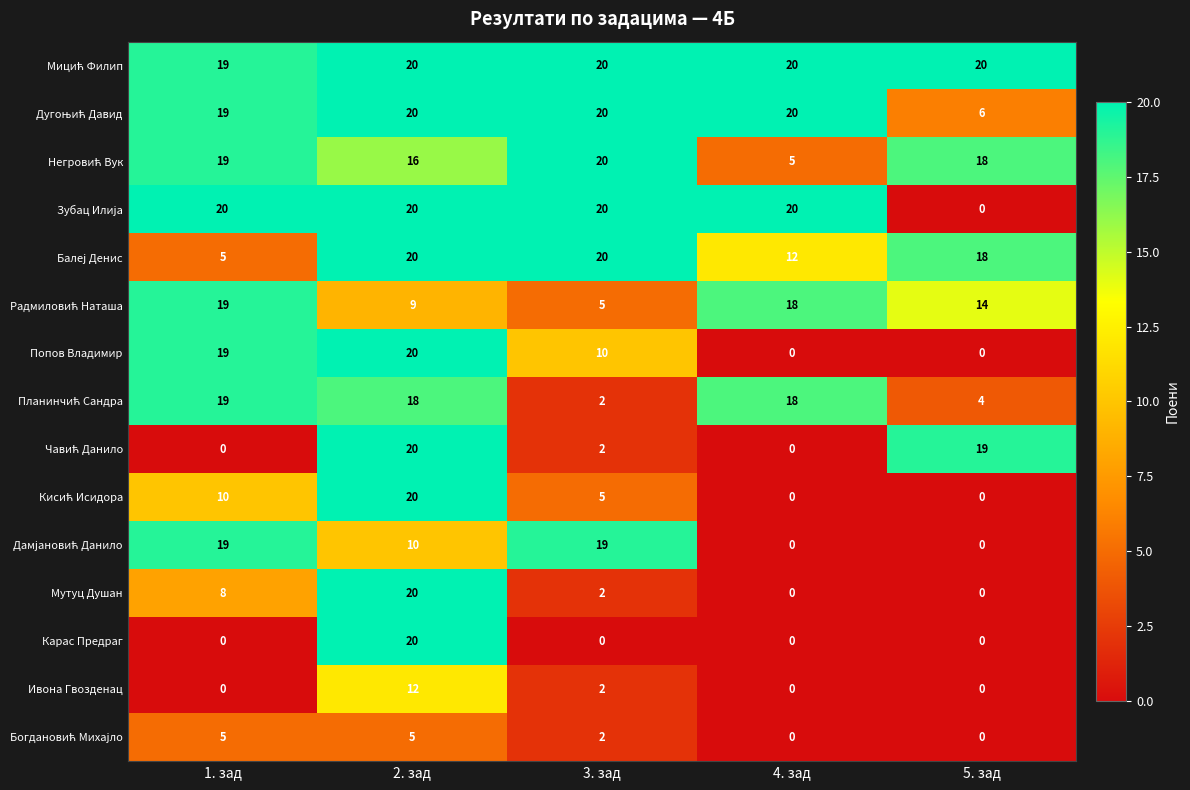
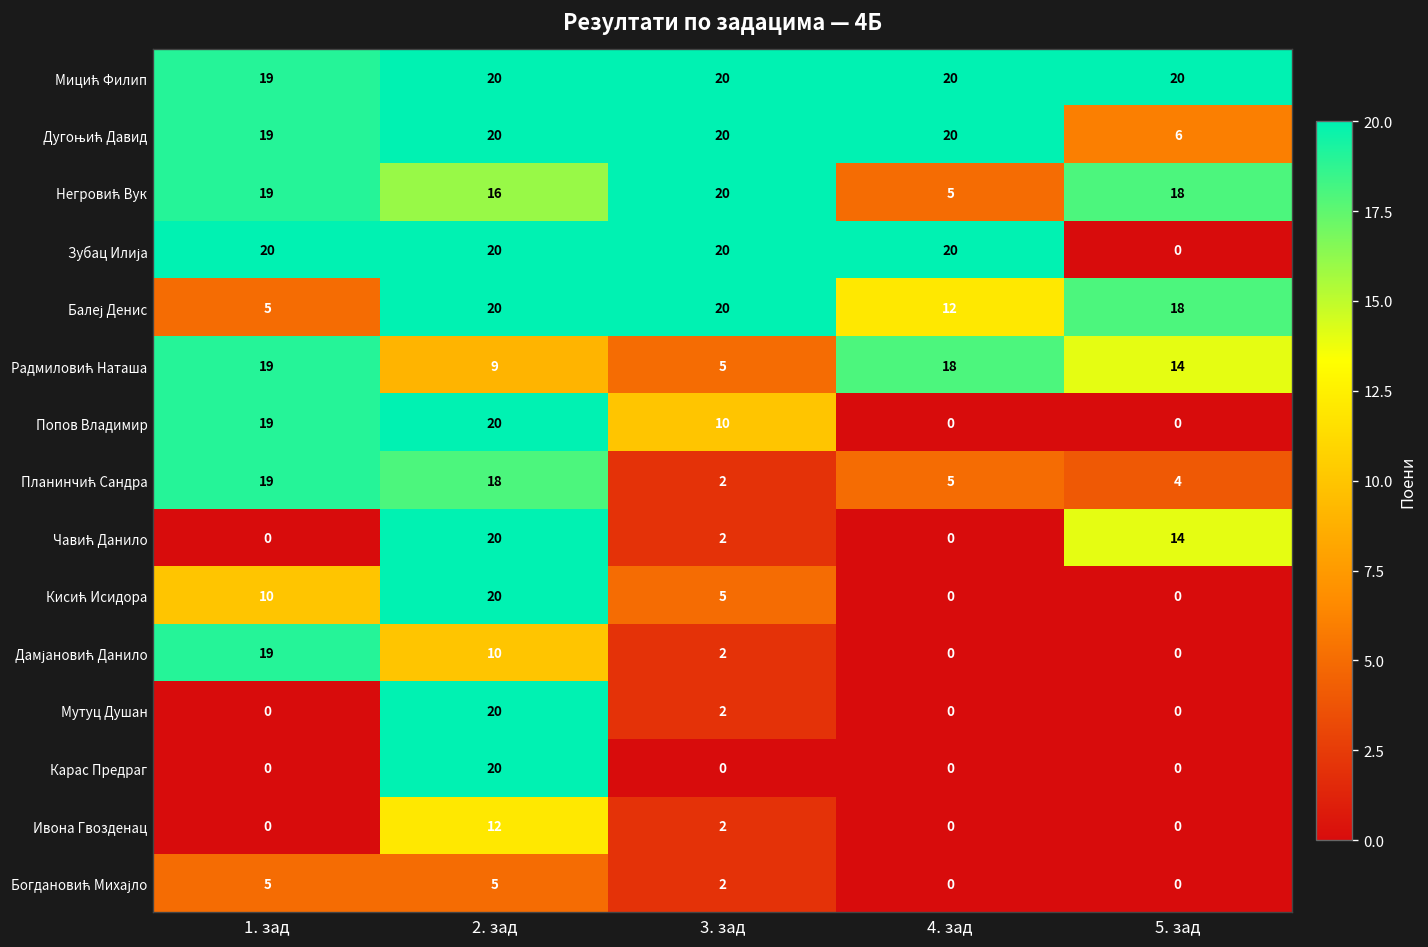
  {
    "Мицић Филип": {
      "1. зад": 19,
      "2. зад": 20,
      "3. зад": 20,
      "4. зад": 20,
      "5. зад": 20
    },
    "Дугоњић Давид": {
      "1. зад": 19,
      "2. зад": 20,
      "3. зад": 20,
      "4. зад": 20,
      "5. зад": 6
    },
    "Негровић Вук": {
      "1. зад": 19,
      "2. зад": 16,
      "3. зад": 20,
      "4. зад": 5,
      "5. зад": 18
    },
    "Зубац Илија": {
      "1. зад": 20,
      "2. зад": 20,
      "3. зад": 20,
      "4. зад": 20,
      "5. зад": 0
    },
    "Балеј Денис": {
      "1. зад": 5,
      "2. зад": 20,
      "3. зад": 20,
      "4. зад": 12,
      "5. зад": 18
    },
    "Радмиловић Наташа": {
      "1. зад": 19,
      "2. зад": 9,
      "3. зад": 5,
      "4. зад": 18,
      "5. зад": 14
    },
    "Попов Владимир": {
      "1. зад": 19,
      "2. зад": 20,
      "3. зад": 10,
      "4. зад": 0,
      "5. зад": 0
    },
    "Планинчић Сандра": {
      "1. зад": 19,
      "2. зад": 18,
      "3. зад": 2,
-     "4. зад": 18,
+     "4. зад": 5,
      "5. зад": 4
    },
    "Чавић Данило": {
      "1. зад": 0,
      "2. зад": 20,
      "3. зад": 2,
      "4. зад": 0,
-     "5. зад": 19
+     "5. зад": 14
    },
    "Кисић Исидора": {
      "1. зад": 10,
      "2. зад": 20,
      "3. зад": 5,
      "4. зад": 0,
      "5. зад": 0
    },
    "Дамјановић Данило": {
      "1. зад": 19,
      "2. зад": 10,
-     "3. зад": 19,
+     "3. зад": 2,
      "4. зад": 0,
      "5. зад": 0
    },
    "Мутуц Душан": {
-     "1. зад": 8,
+     "1. зад": 0,
      "2. зад": 20,
      "3. зад": 2,
      "4. зад": 0,
      "5. зад": 0
    },
    "Карас Предраг": {
      "1. зад": 0,
      "2. зад": 20,
      "3. зад": 0,
      "4. зад": 0,
      "5. зад": 0
    },
    "Ивона Гвозденац": {
      "1. зад": 0,
      "2. зад": 12,
      "3. зад": 2,
      "4. зад": 0,
      "5. зад": 0
    },
    "Богдановић Михајло": {
      "1. зад": 5,
      "2. зад": 5,
      "3. зад": 2,
      "4. зад": 0,
      "5. зад": 0
    }
  }
